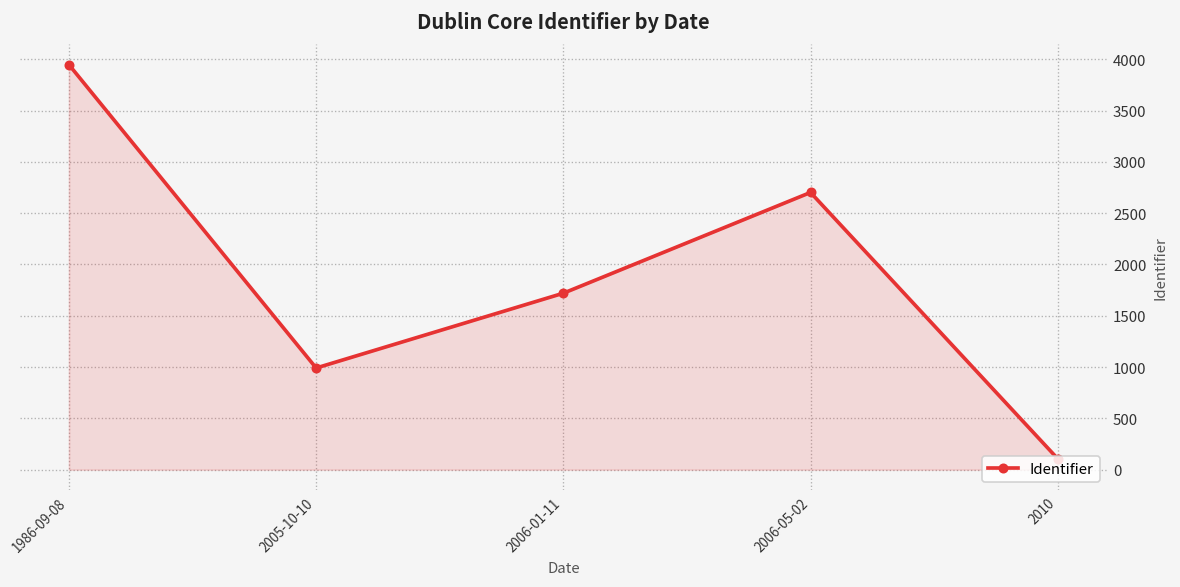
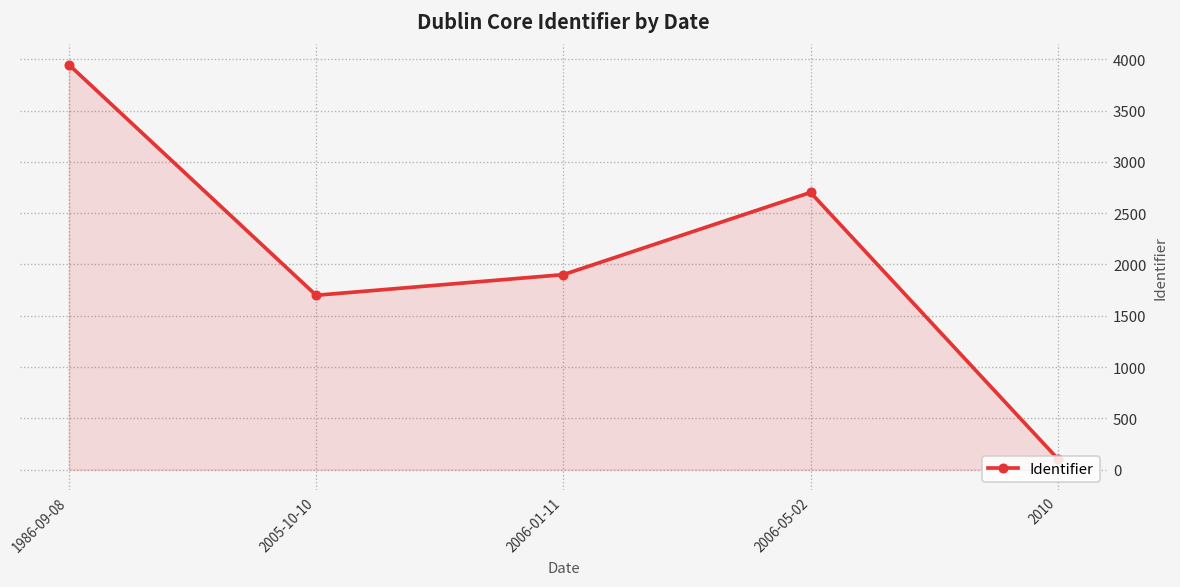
  {
    "1986-09-08": 3900,
-   "2005-10-10": 1000,
-   "2006-01-11": 1700,
+   "2005-10-10": 1700,
+   "2006-01-11": 1900,
    "2006-05-02": 2700
  }
